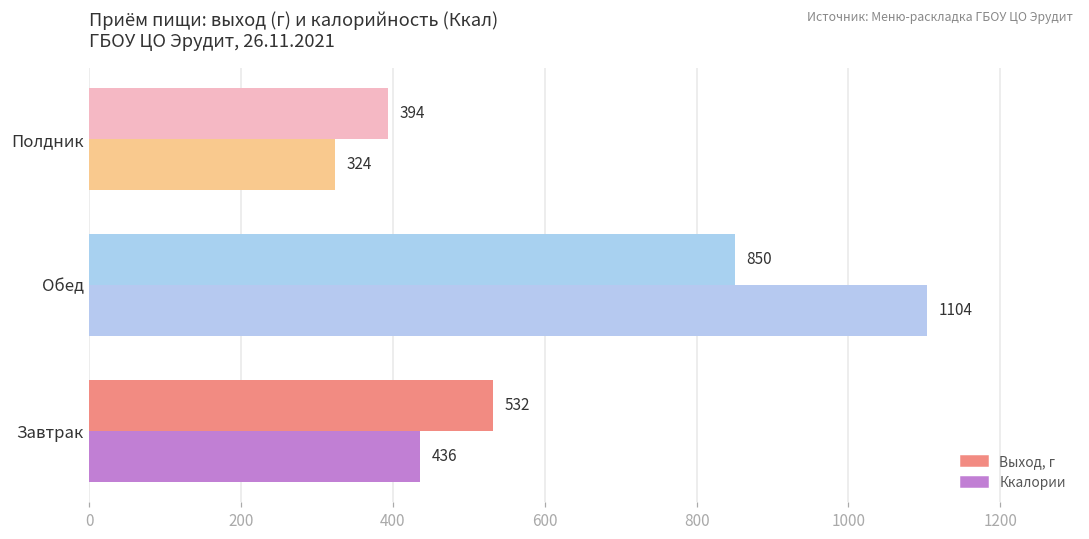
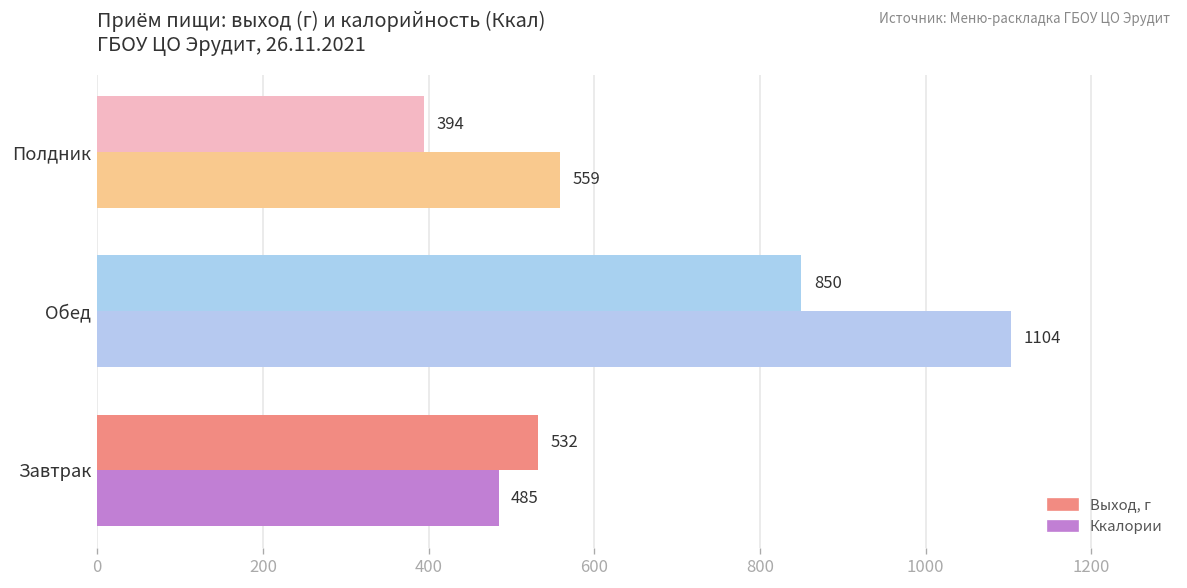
  {
    "Выход, г": {
      "Полдник": 394,
      "Обед": 850,
      "Завтрак": 532
    },
    "Ккалории": {
-     "Полдник": 324,
+     "Полдник": 559,
      "Обед": 1104,
-     "Завтрак": 436
+     "Завтрак": 485
    }
  }
